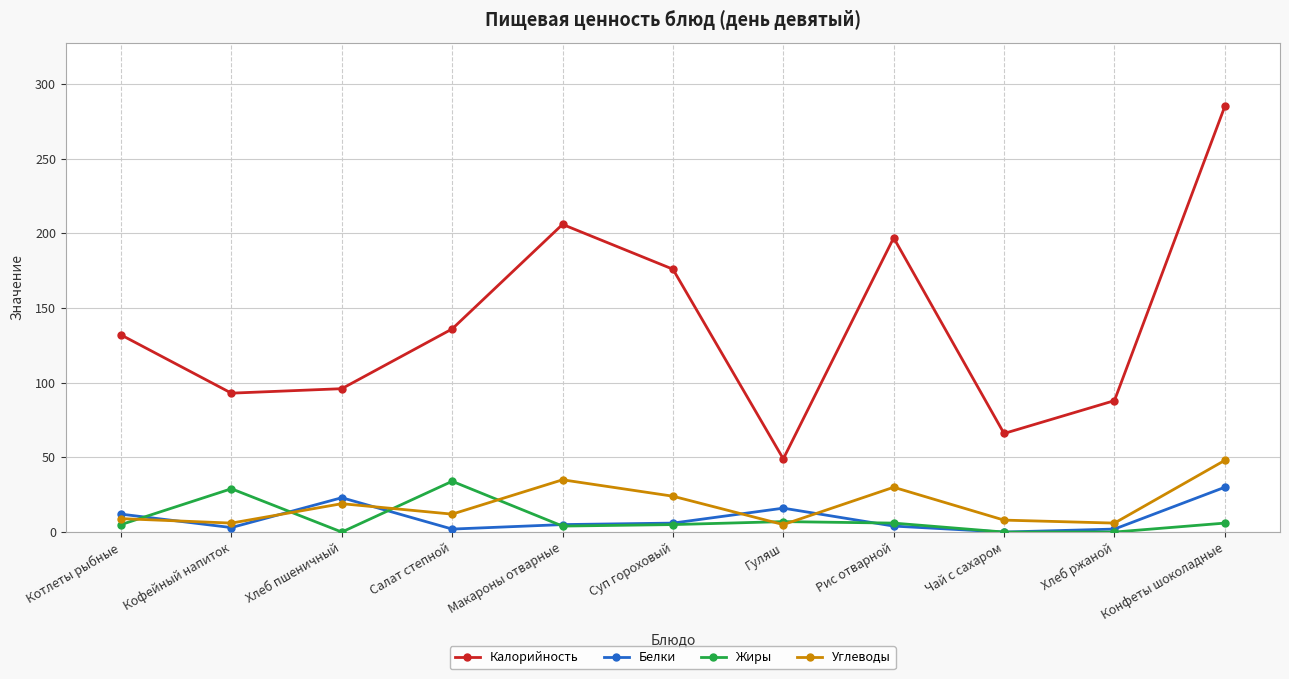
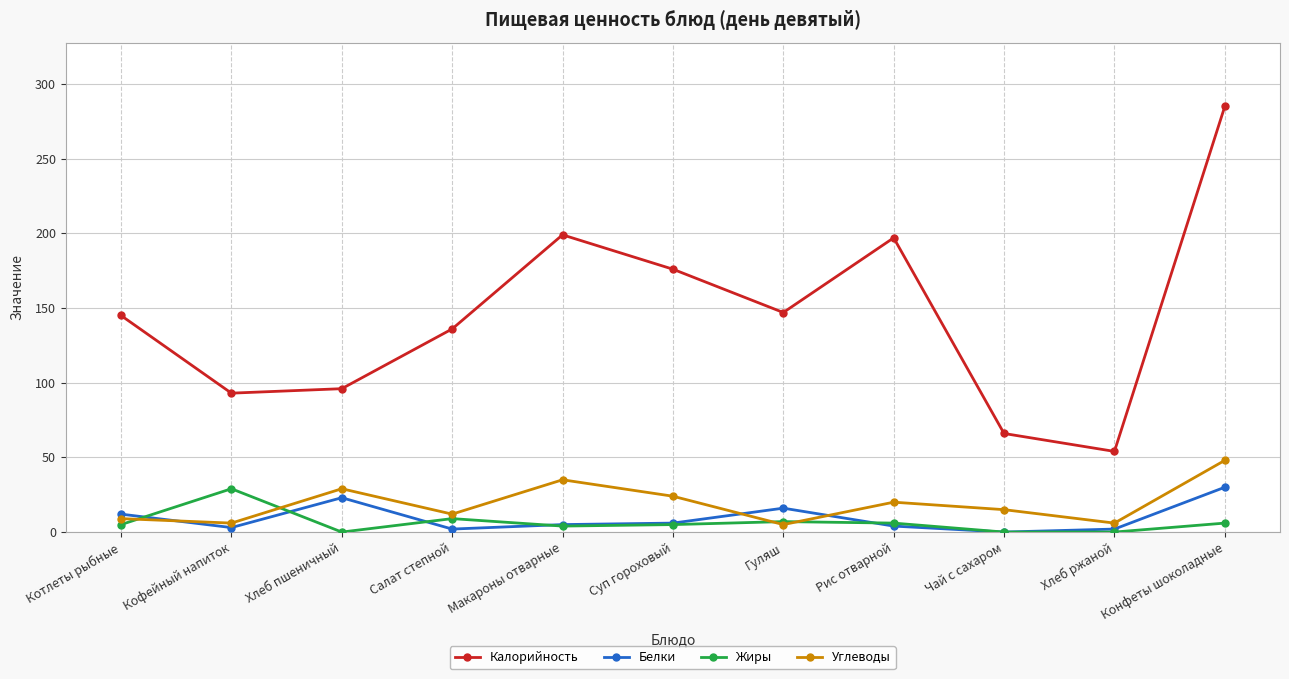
  {
    "Калорийность": {
-     "Котлеты рыбные": 132,
+     "Котлеты рыбные": 145,
      "Кофейный напиток": 93,
      "Хлеб пшеничный": 96,
      "Салат степной": 136,
-     "Макароны отварные": 206,
+     "Макароны отварные": 199,
      "Суп гороховый": 176,
-     "Гуляш": 49,
+     "Гуляш": 147,
      "Рис отварной": 197,
      "Чай с сахаром": 66,
-     "Хлеб ржаной": 88,
+     "Хлеб ржаной": 54,
      "Конфеты шоколадные": 285
    },
    "Белки": {
      "Котлеты рыбные": 12,
      "Кофейный напиток": 3,
      "Хлеб пшеничный": 23,
      "Салат степной": 2,
      "Гуляш": 16,
      "Рис отварной": 4,
      "Хлеб ржаной": 2,
      "Конфеты шоколадные": 30
    },
    "Жиры": {
      "Котлеты рыбные": 5,
      "Кофейный напиток": 29,
      "Хлеб пшеничный": 0,
-     "Салат степной": 34,
+     "Салат степной": 9,
      "Гуляш": 7,
      "Рис отварной": 6,
      "Хлеб ржаной": 0,
      "Конфеты шоколадные": 6
    },
    "Углеводы": {
      "Котлеты рыбные": 9,
      "Кофейный напиток": 6,
-     "Хлеб пшеничный": 19,
+     "Хлеб пшеничный": 29,
      "Салат степной": 12,
      "Макароны отварные": 35,
      "Суп гороховый": 24,
      "Гуляш": 5,
-     "Рис отварной": 30,
-     "Чай с сахаром": 8,
+     "Рис отварной": 20,
+     "Чай с сахаром": 15,
      "Хлеб ржаной": 6,
      "Конфеты шоколадные": 48
    }
  }
